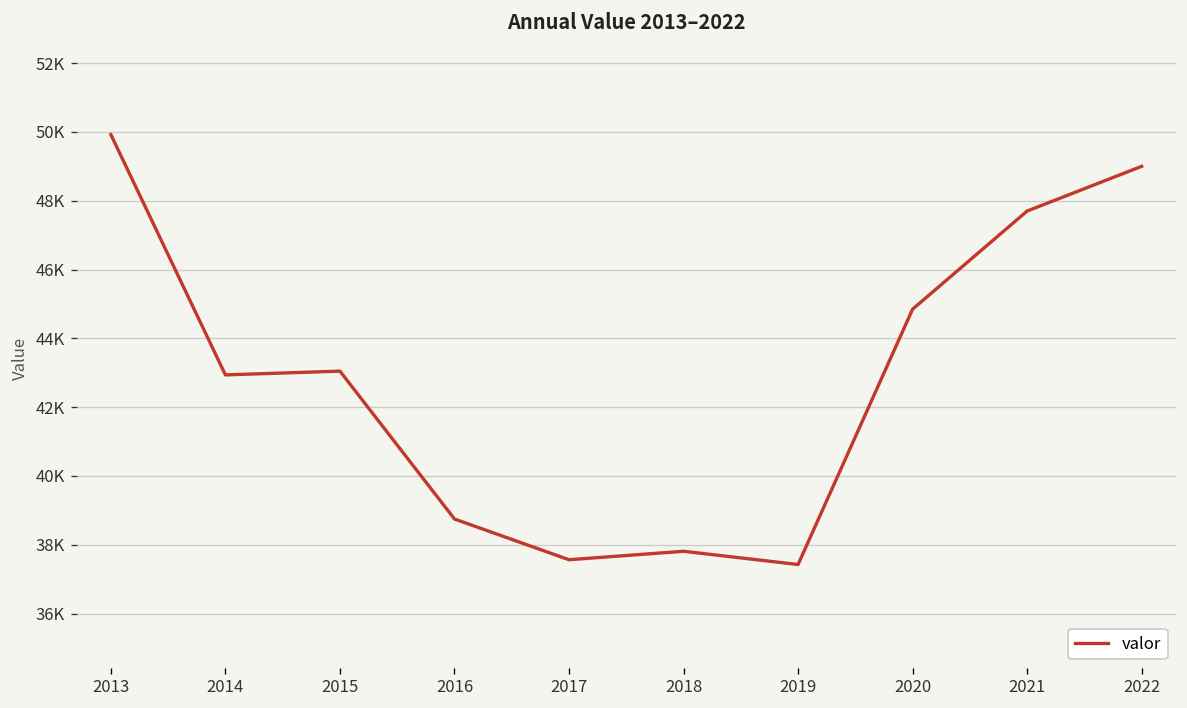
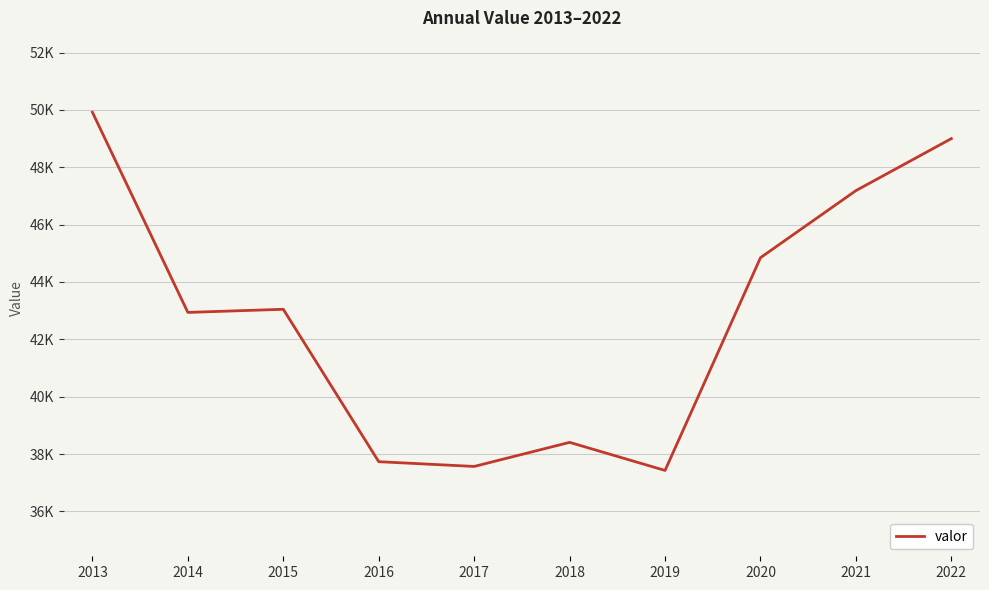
  {
    "2013": 49900,
    "2014": 42900,
    "2015": 43000,
-   "2016": 38800,
+   "2016": 37700,
    "2017": 37600,
-   "2018": 37800,
+   "2018": 38400,
    "2019": 37400,
    "2020": 44800,
-   "2021": 47700,
+   "2021": 47200,
    "2022": 49000
  }
